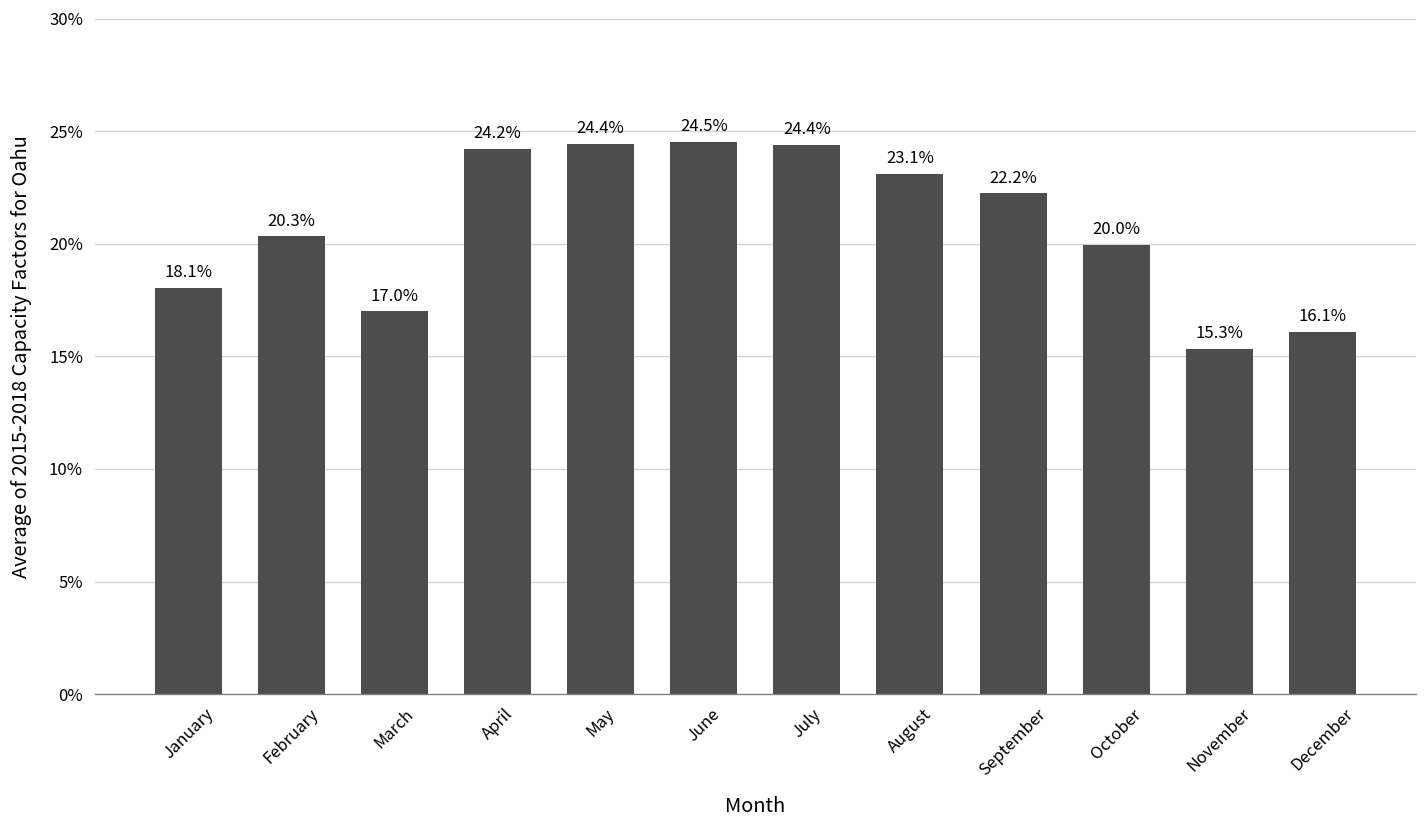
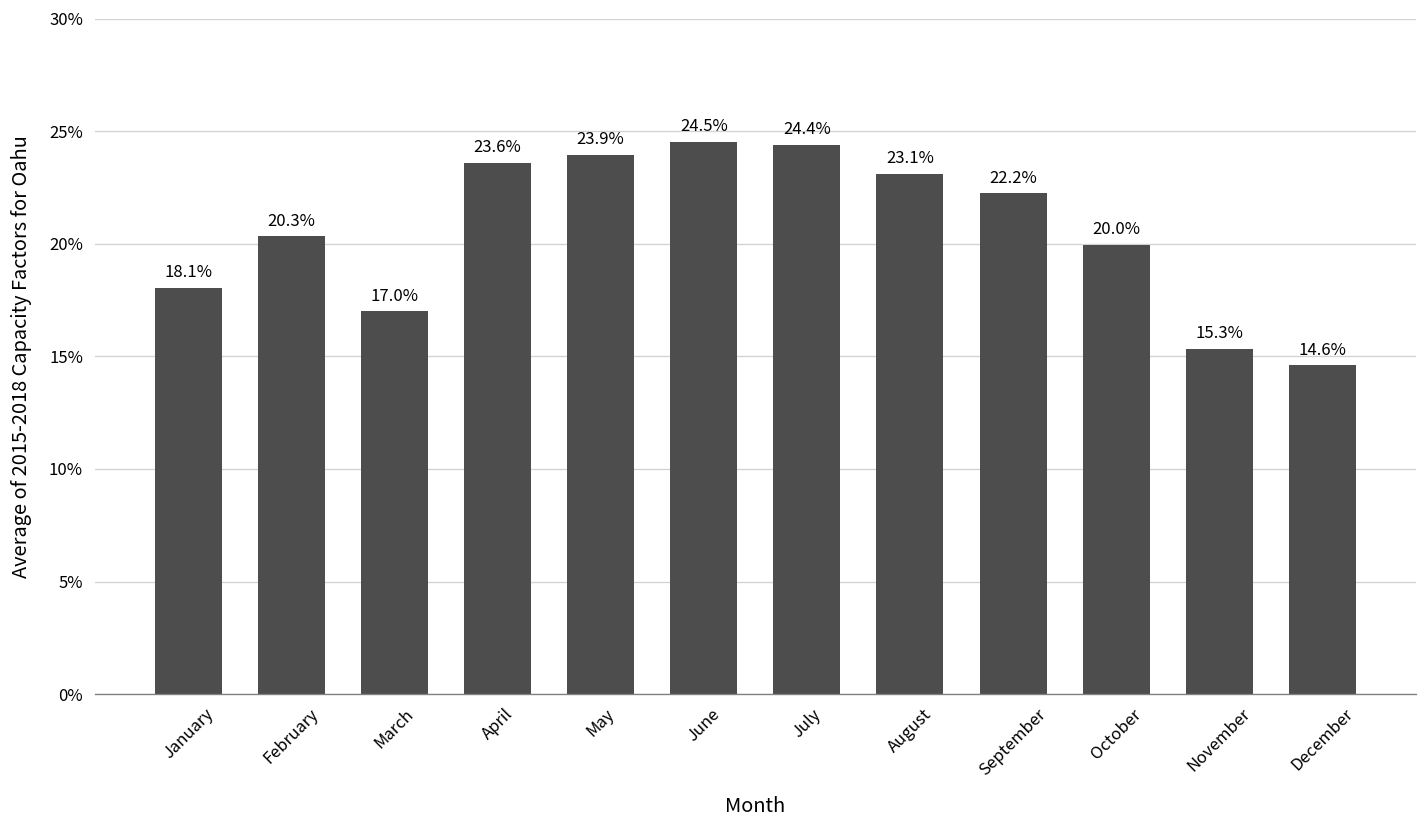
  {
    "January": "18.1%",
    "February": "20.3%",
    "March": "17.0%",
-   "April": "24.2%",
-   "May": "24.4%",
+   "April": "23.6%",
+   "May": "23.9%",
    "June": "24.5%",
    "July": "24.4%",
    "August": "23.1%",
    "September": "22.2%",
    "October": "20.0%",
    "November": "15.3%",
-   "December": "16.1%"
+   "December": "14.6%"
  }
